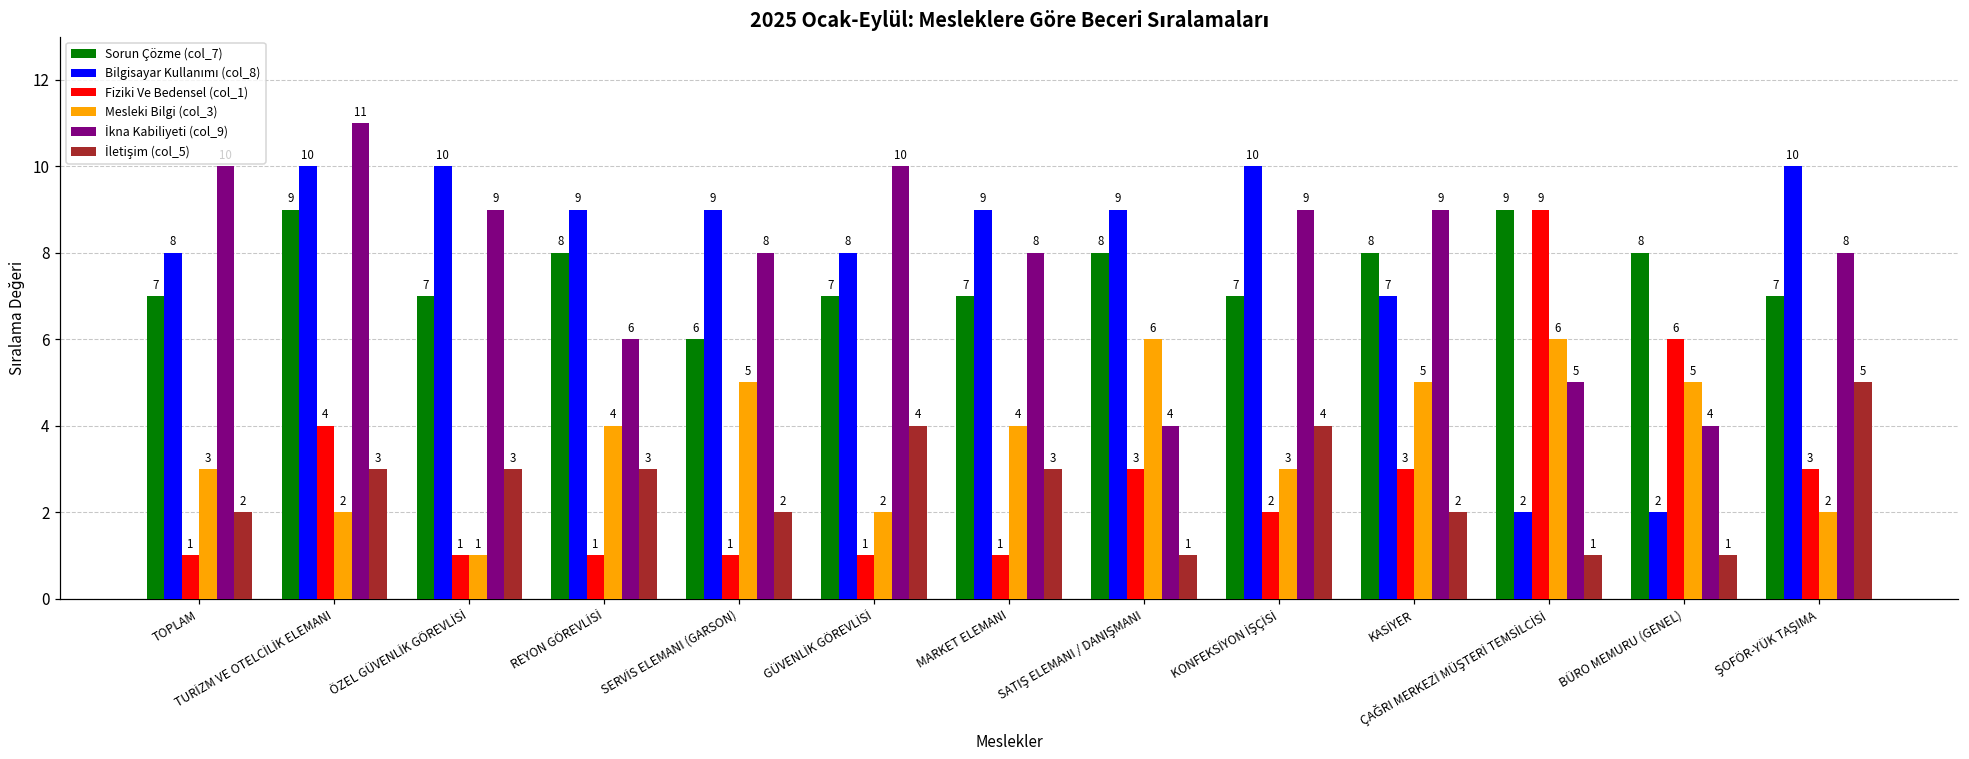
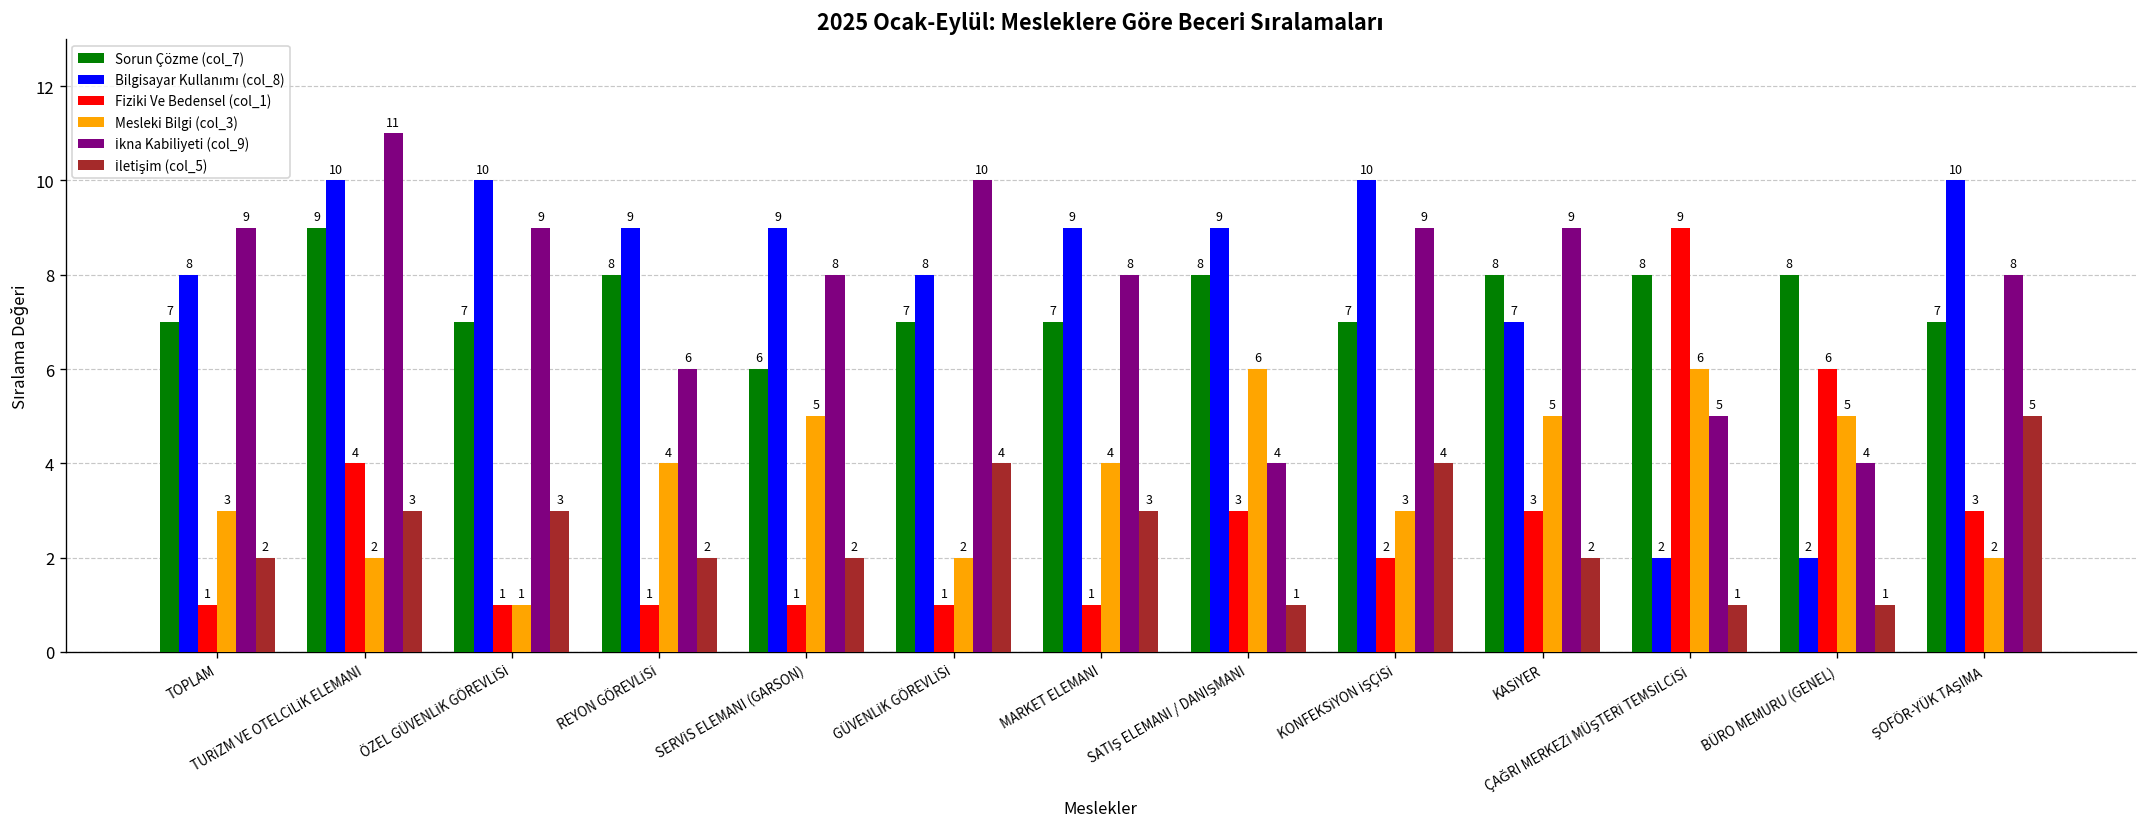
  {
    "Sorun Çözme (col_7)": {
      "TOPLAM": 7,
      "TURİZM VE OTELCİLİK ELEMANI": 9,
      "ÖZEL GÜVENLİK GÖREVLİSİ": 7,
      "REYON GÖREVLİSİ": 8,
      "SERVİS ELEMANI (GARSON)": 6,
      "GÜVENLİK GÖREVLİSİ": 7,
      "MARKET ELEMANI": 7,
      "SATIŞ ELEMANI / DANIŞMANI": 8,
      "KONFEKSİYON İŞÇİSİ": 7,
      "KASİYER": 8,
-     "ÇAĞRI MERKEZİ MÜŞTERİ TEMSİLCİSİ": 9,
+     "ÇAĞRI MERKEZİ MÜŞTERİ TEMSİLCİSİ": 8,
      "BÜRO MEMURU (GENEL)": 8,
      "ŞOFÖR-YÜK TAŞIMA": 7
    },
    "Bilgisayar Kullanımı (col_8)": {
      "TOPLAM": 8,
      "TURİZM VE OTELCİLİK ELEMANI": 10,
      "ÖZEL GÜVENLİK GÖREVLİSİ": 10,
      "REYON GÖREVLİSİ": 9,
      "SERVİS ELEMANI (GARSON)": 9,
      "GÜVENLİK GÖREVLİSİ": 8,
      "MARKET ELEMANI": 9,
      "SATIŞ ELEMANI / DANIŞMANI": 9,
      "KONFEKSİYON İŞÇİSİ": 10,
      "KASİYER": 7,
      "ÇAĞRI MERKEZİ MÜŞTERİ TEMSİLCİSİ": 2,
      "BÜRO MEMURU (GENEL)": 2,
      "ŞOFÖR-YÜK TAŞIMA": 10
    },
    "Fiziki Ve Bedensel (col_1)": {
      "TOPLAM": 1,
      "TURİZM VE OTELCİLİK ELEMANI": 4,
      "ÖZEL GÜVENLİK GÖREVLİSİ": 1,
      "REYON GÖREVLİSİ": 1,
      "SERVİS ELEMANI (GARSON)": 1,
      "GÜVENLİK GÖREVLİSİ": 1,
      "MARKET ELEMANI": 1,
      "SATIŞ ELEMANI / DANIŞMANI": 3,
      "KONFEKSİYON İŞÇİSİ": 2,
      "KASİYER": 3,
      "ÇAĞRI MERKEZİ MÜŞTERİ TEMSİLCİSİ": 9,
      "BÜRO MEMURU (GENEL)": 6,
      "ŞOFÖR-YÜK TAŞIMA": 3
    },
    "Mesleki Bilgi (col_3)": {
      "TOPLAM": 3,
      "TURİZM VE OTELCİLİK ELEMANI": 2,
      "ÖZEL GÜVENLİK GÖREVLİSİ": 1,
      "REYON GÖREVLİSİ": 4,
      "SERVİS ELEMANI (GARSON)": 5,
      "GÜVENLİK GÖREVLİSİ": 2,
      "MARKET ELEMANI": 4,
      "SATIŞ ELEMANI / DANIŞMANI": 6,
      "KONFEKSİYON İŞÇİSİ": 3,
      "KASİYER": 5,
      "ÇAĞRI MERKEZİ MÜŞTERİ TEMSİLCİSİ": 6,
      "BÜRO MEMURU (GENEL)": 5,
      "ŞOFÖR-YÜK TAŞIMA": 2
    },
    "İkna Kabiliyeti (col_9)": {
-     "TOPLAM": 10
+     "TOPLAM": 9
    },
    "İletişim (col_5)": {
      "TOPLAM": 2,
      "TURİZM VE OTELCİLİK ELEMANI": 3,
      "ÖZEL GÜVENLİK GÖREVLİSİ": 3,
-     "REYON GÖREVLİSİ": 3,
+     "REYON GÖREVLİSİ": 2,
      "SERVİS ELEMANI (GARSON)": 2,
      "GÜVENLİK GÖREVLİSİ": 4,
      "MARKET ELEMANI": 3,
      "SATIŞ ELEMANI / DANIŞMANI": 1,
      "KONFEKSİYON İŞÇİSİ": 4,
      "KASİYER": 2,
      "ÇAĞRI MERKEZİ MÜŞTERİ TEMSİLCİSİ": 1,
      "BÜRO MEMURU (GENEL)": 1,
      "ŞOFÖR-YÜK TAŞIMA": 5
    }
  }
